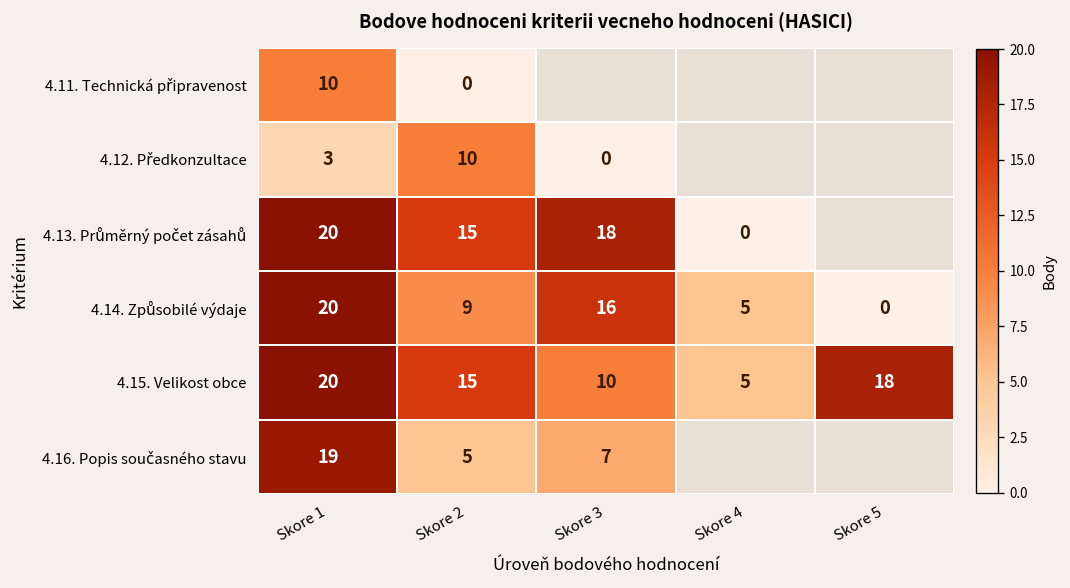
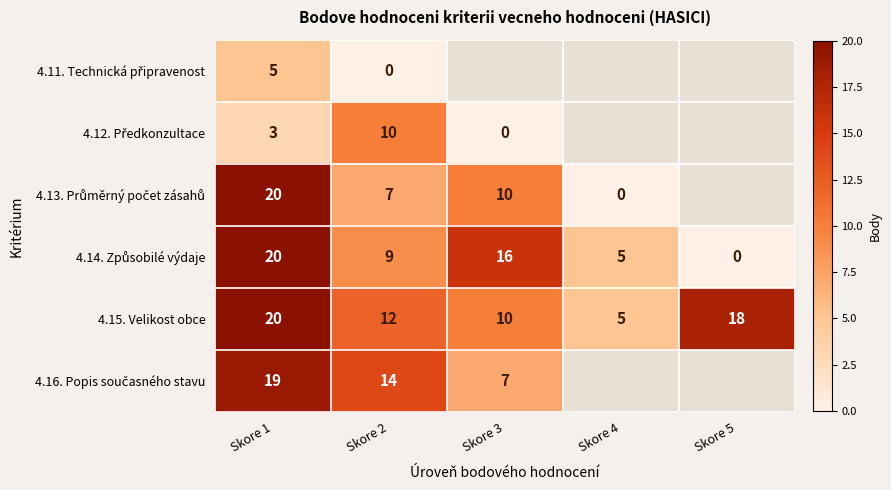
  {
    "4.11. Technická připravenost": {
-     "Skore 1": 10,
+     "Skore 1": 5,
      "Skore 2": 0
    },
    "4.12. Předkonzultace": {
      "Skore 1": 3,
      "Skore 2": 10,
      "Skore 3": 0
    },
    "4.13. Průměrný počet zásahů": {
      "Skore 1": 20,
-     "Skore 2": 15,
-     "Skore 3": 18,
+     "Skore 2": 7,
+     "Skore 3": 10,
      "Skore 4": 0
    },
    "4.14. Způsobilé výdaje": {
      "Skore 1": 20,
      "Skore 2": 9,
      "Skore 3": 16,
      "Skore 4": 5,
      "Skore 5": 0
    },
    "4.15. Velikost obce": {
      "Skore 1": 20,
-     "Skore 2": 15,
+     "Skore 2": 12,
      "Skore 3": 10,
      "Skore 4": 5,
      "Skore 5": 18
    },
    "4.16. Popis současného stavu": {
      "Skore 1": 19,
-     "Skore 2": 5,
+     "Skore 2": 14,
      "Skore 3": 7
    }
  }
